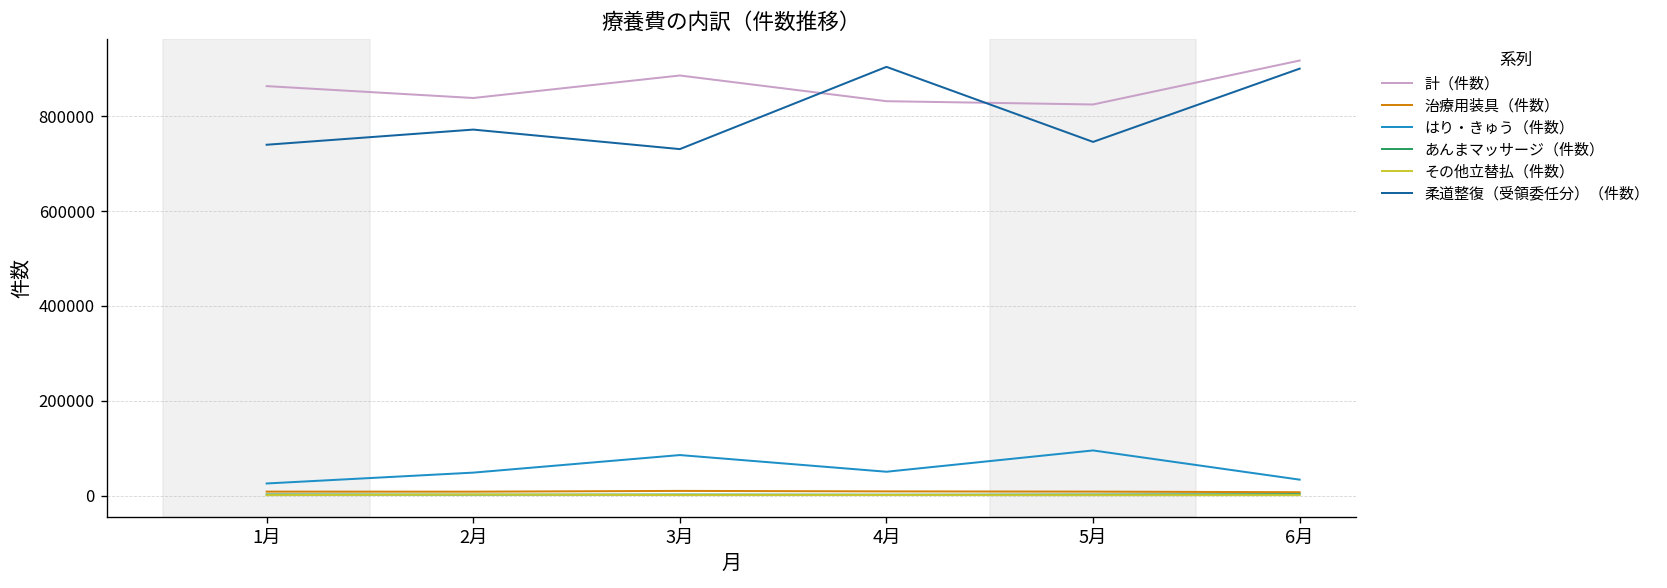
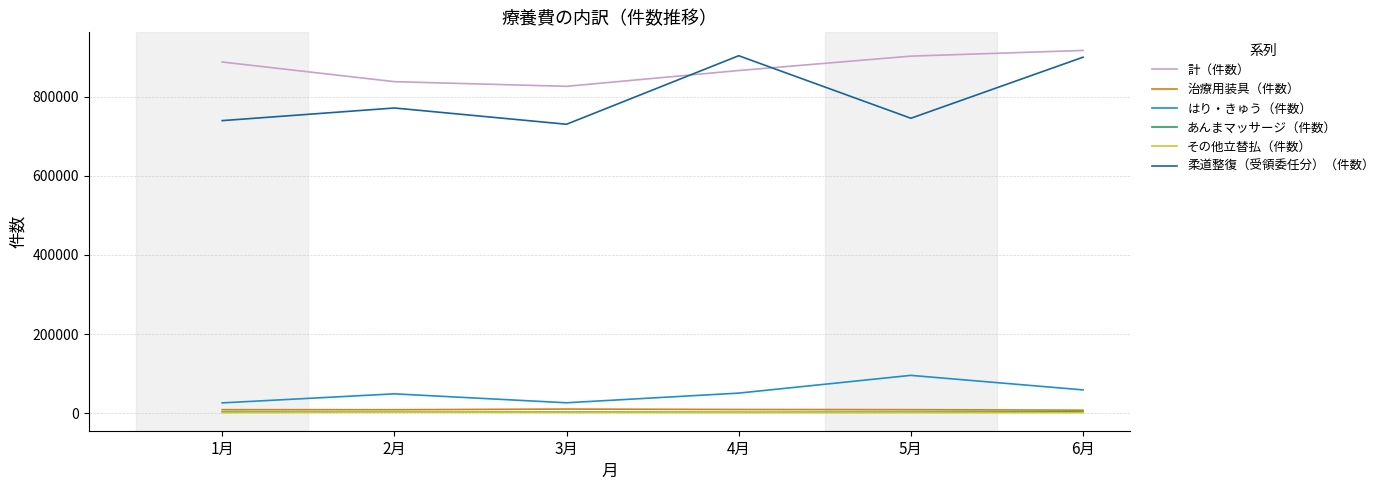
  {
    "計（件数）": {
-     "1月": 860000,
+     "1月": 890000,
      "2月": 840000,
-     "3月": 890000,
-     "4月": 830000,
-     "5月": 820000,
+     "3月": 830000,
+     "4月": 870000,
+     "5月": 900000,
      "6月": 920000
    },
    "治療用装具（件数）": {
      "3月": 10000,
      "4月": 10000
    },
    "はり・きゅう（件数）": {
      "1月": 30000,
      "2月": 50000,
-     "3月": 90000,
+     "3月": 30000,
      "4月": 50000,
      "5月": 100000,
-     "6月": 30000
+     "6月": 60000
    },
    "柔道整復（受領委任分）（件数）": {
      "1月": 740000,
      "2月": 770000,
      "3月": 730000,
      "4月": 900000,
      "5月": 750000,
      "6月": 900000
    }
  }
